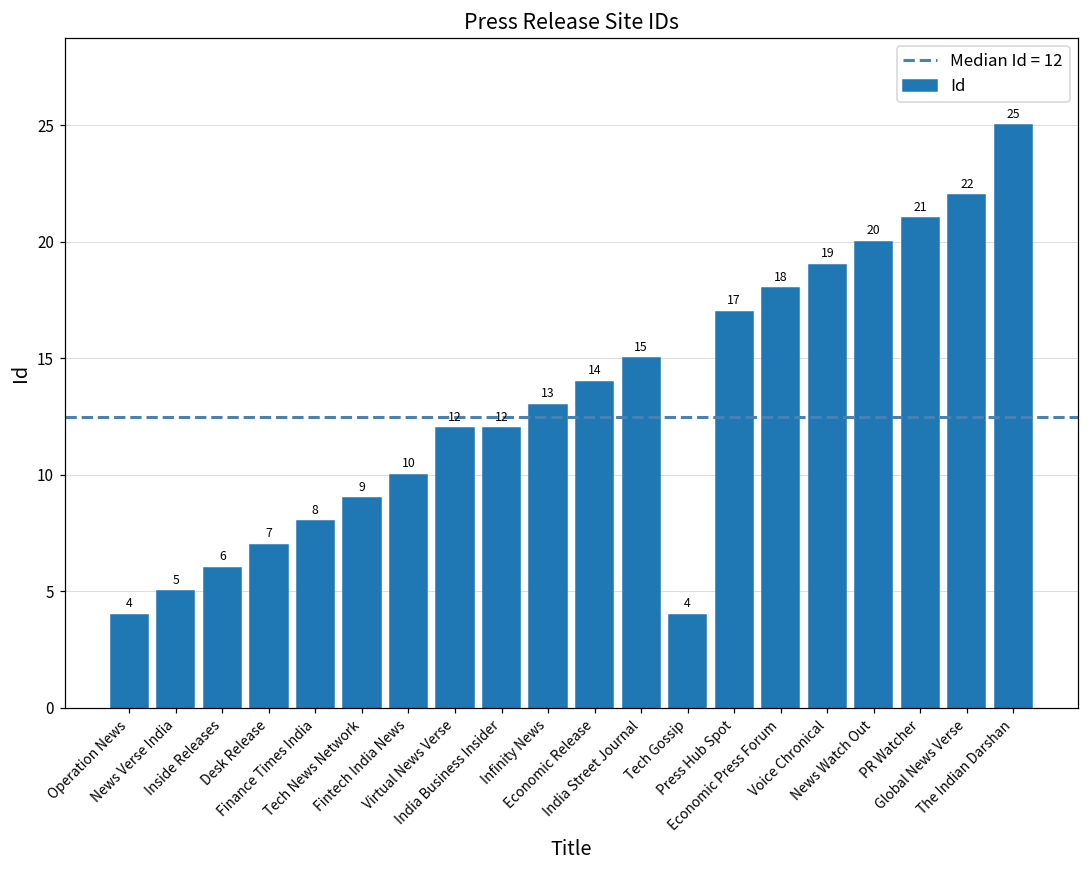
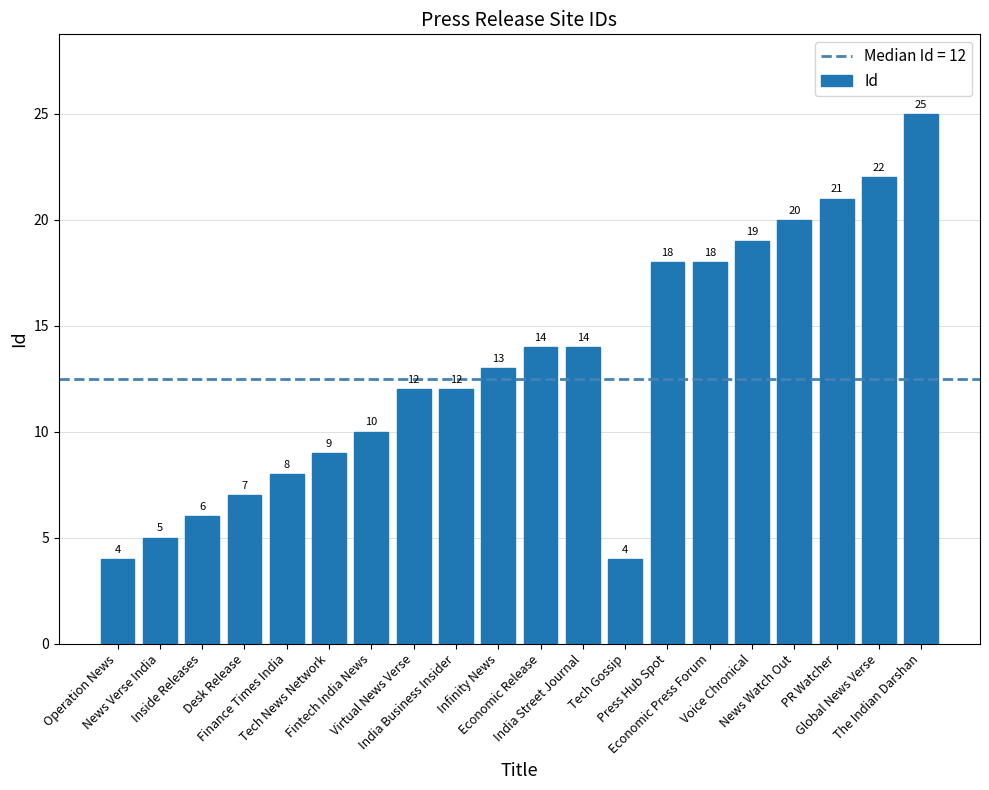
  {
    "Operation News": 4,
    "News Verse India": 5,
    "Inside Releases": 6,
    "Desk Release": 7,
    "Finance Times India": 8,
    "Tech News Network": 9,
    "Fintech India News": 10,
    "Virtual News Verse": 12,
    "India Business Insider": 12,
    "Infinity News": 13,
    "Economic Release": 14,
-   "India Street Journal": 15,
+   "India Street Journal": 14,
    "Tech Gossip": 4,
-   "Press Hub Spot": 17,
+   "Press Hub Spot": 18,
    "Economic Press Forum": 18,
    "Voice Chronical": 19,
    "News Watch Out": 20,
    "PR Watcher": 21,
    "Global News Verse": 22,
    "The Indian Darshan": 25
  }
